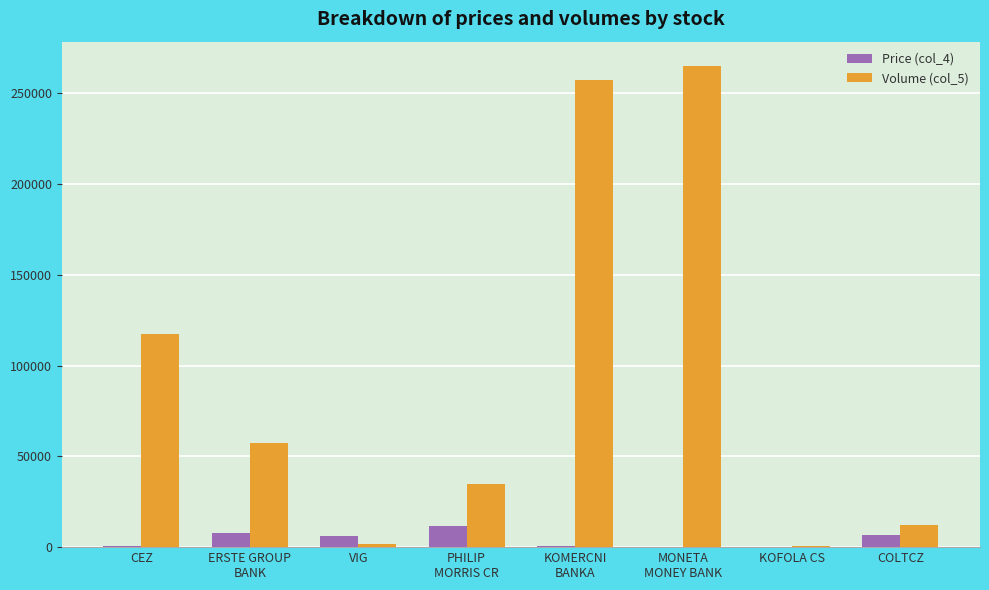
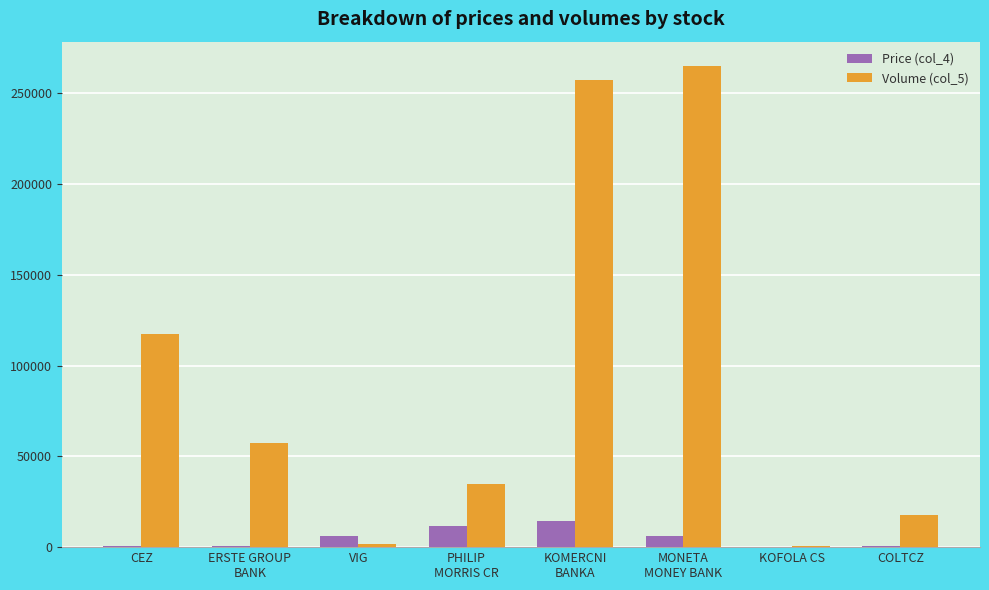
  {
    "Price (col_4)": {
-     "ERSTE GROUP BANK": 8000,
+     "ERSTE GROUP BANK": 1000,
      "VIG": 6000,
      "PHILIP MORRIS CR": 12000,
-     "KOMERCNI BANKA": 1000,
-     "MONETA MONEY BANK": 0,
-     "COLTCZ": 7000
+     "KOMERCNI BANKA": 14000,
+     "MONETA MONEY BANK": 6000,
+     "COLTCZ": 1000
    },
    "Volume (col_5)": {
      "CEZ": 117000,
      "ERSTE GROUP BANK": 58000,
      "VIG": 2000,
      "PHILIP MORRIS CR": 35000,
      "KOMERCNI BANKA": 257000,
      "MONETA MONEY BANK": 265000,
-     "COLTCZ": 12000
+     "COLTCZ": 18000
    }
  }
